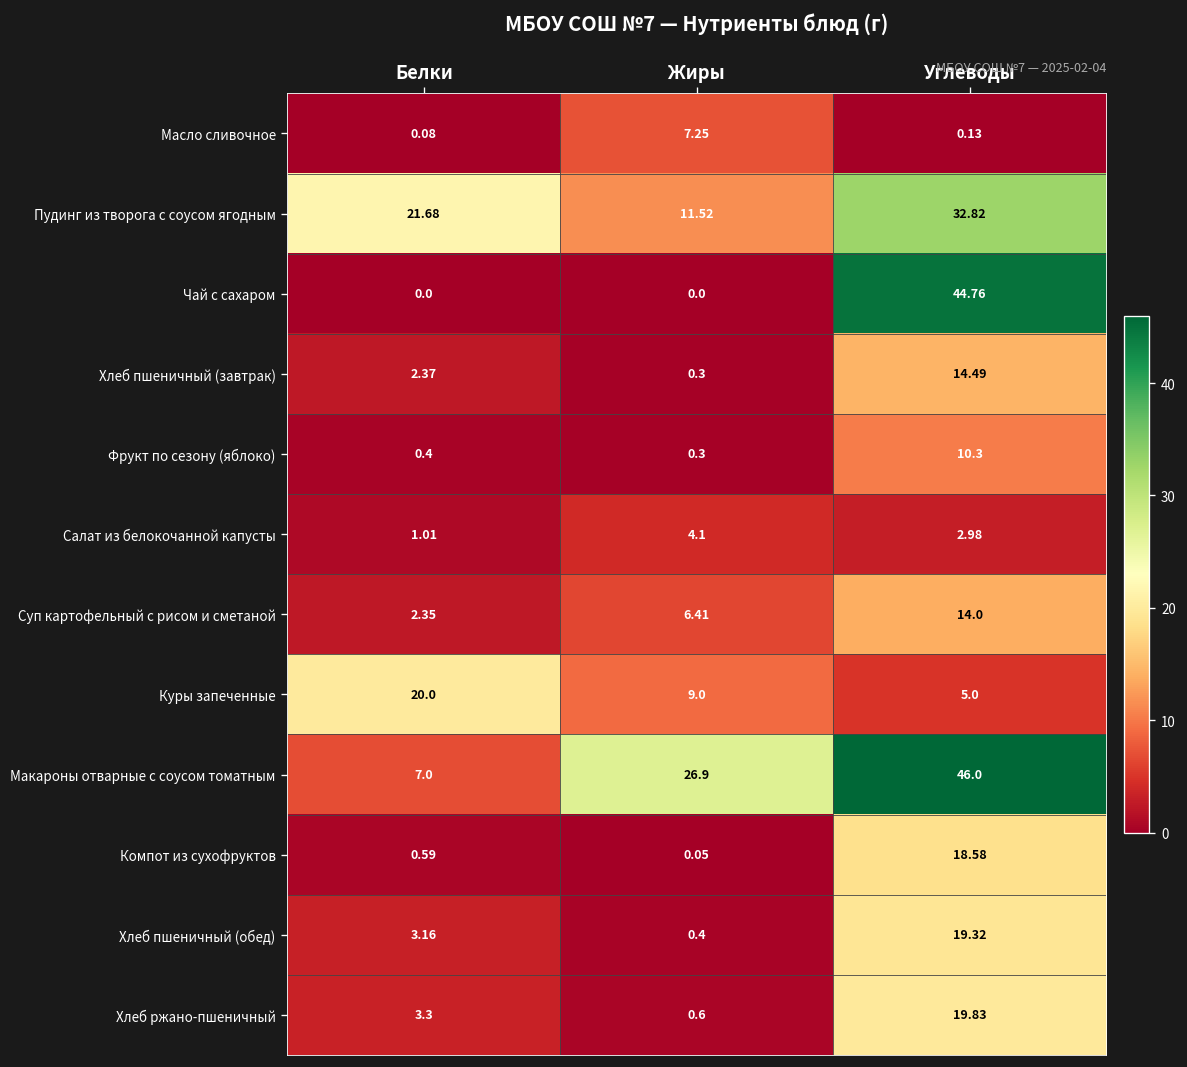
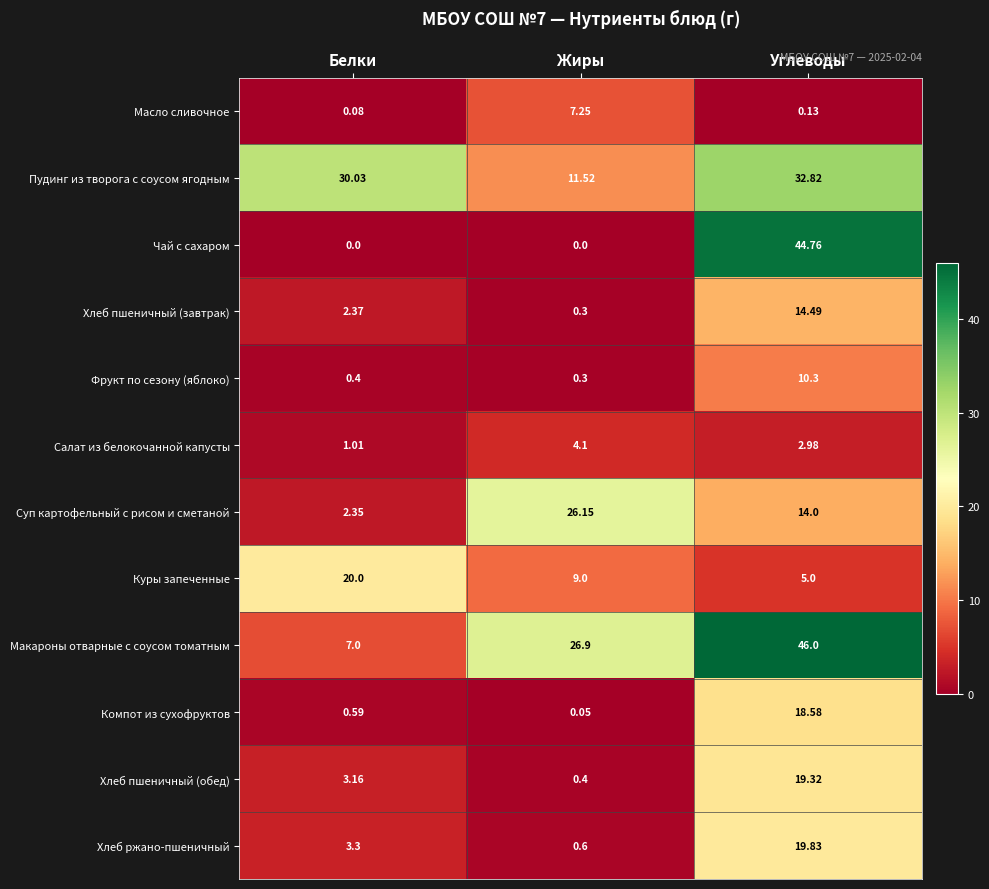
  {
    "Масло сливочное": {
      "Белки": 0.08,
      "Жиры": 7.25,
      "Углеводы": 0.13
    },
    "Пудинг из творога с соусом ягодным": {
-     "Белки": 21.68,
+     "Белки": 30.03,
      "Жиры": 11.52,
      "Углеводы": 32.82
    },
    "Чай с сахаром": {
      "Белки": 0.0,
      "Жиры": 0.0,
      "Углеводы": 44.76
    },
    "Хлеб пшеничный (завтрак)": {
      "Белки": 2.37,
      "Жиры": 0.3,
      "Углеводы": 14.49
    },
    "Фрукт по сезону (яблоко)": {
      "Белки": 0.4,
      "Жиры": 0.3,
      "Углеводы": 10.3
    },
    "Салат из белокочанной капусты": {
      "Белки": 1.01,
      "Жиры": 4.1,
      "Углеводы": 2.98
    },
    "Суп картофельный с рисом и сметаной": {
      "Белки": 2.35,
-     "Жиры": 6.41,
+     "Жиры": 26.15,
      "Углеводы": 14.0
    },
    "Куры запеченные": {
      "Белки": 20.0,
      "Жиры": 9.0,
      "Углеводы": 5.0
    },
    "Макароны отварные с соусом томатным": {
      "Белки": 7.0,
      "Жиры": 26.9,
      "Углеводы": 46.0
    },
    "Компот из сухофруктов": {
      "Белки": 0.59,
      "Жиры": 0.05,
      "Углеводы": 18.58
    },
    "Хлеб пшеничный (обед)": {
      "Белки": 3.16,
      "Жиры": 0.4,
      "Углеводы": 19.32
    },
    "Хлеб ржано-пшеничный": {
      "Белки": 3.3,
      "Жиры": 0.6,
      "Углеводы": 19.83
    }
  }
